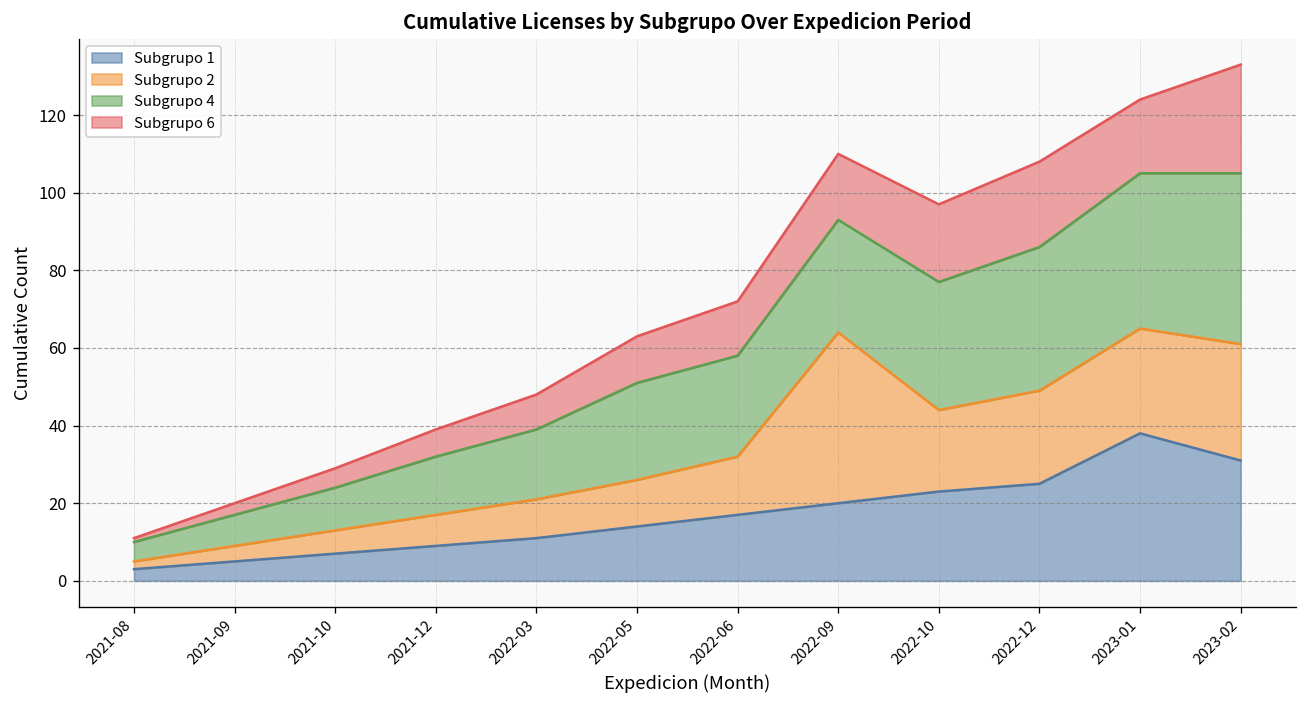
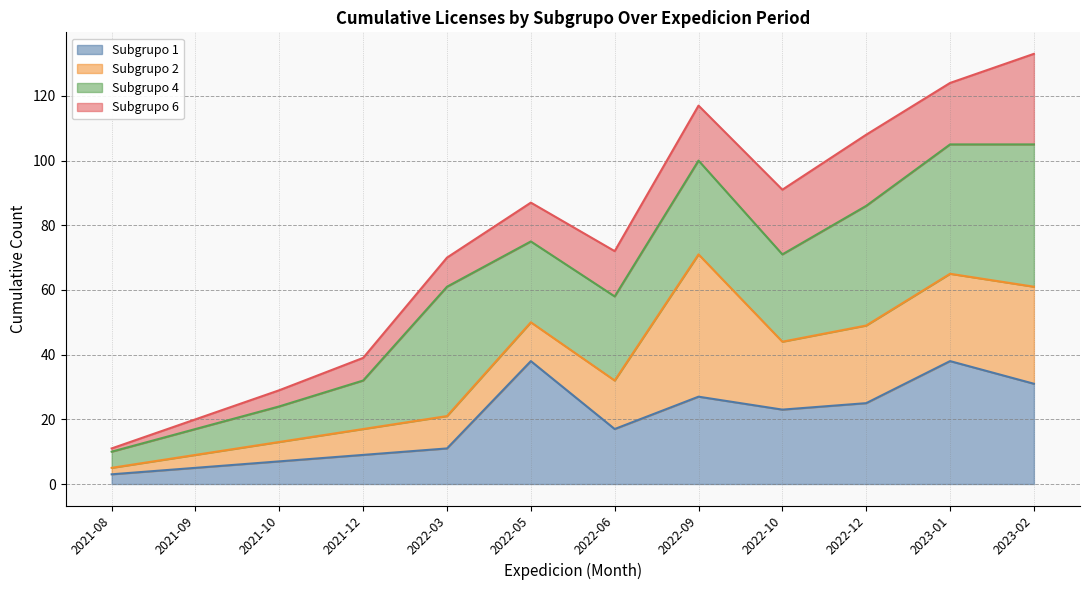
  {
    "Subgrupo 1": {
      "2021-08": 3,
      "2021-09": 5,
      "2021-10": 7,
      "2021-12": 9,
      "2022-03": 11,
-     "2022-05": 14,
+     "2022-05": 38,
      "2022-06": 17,
-     "2022-09": 20,
+     "2022-09": 27,
      "2022-10": 23,
      "2022-12": 25,
      "2023-01": 38,
      "2023-02": 31
    },
    "Subgrupo 2": {
      "2021-08": 2,
      "2021-09": 4,
      "2021-10": 6,
      "2021-12": 8,
      "2022-03": 10,
      "2022-05": 12,
      "2022-06": 15,
      "2022-09": 44,
      "2022-10": 21,
      "2022-12": 24,
      "2023-01": 27,
      "2023-02": 30
    },
    "Subgrupo 4": {
      "2021-08": 5,
      "2021-09": 8,
      "2021-10": 11,
      "2021-12": 15,
-     "2022-03": 18,
+     "2022-03": 40,
      "2022-05": 25,
      "2022-06": 26,
      "2022-09": 29,
-     "2022-10": 33,
+     "2022-10": 27,
      "2022-12": 37,
      "2023-01": 40,
      "2023-02": 44
    },
    "Subgrupo 6": {
      "2021-08": 1,
      "2021-09": 3,
      "2021-10": 5,
      "2021-12": 7,
      "2022-03": 9,
      "2022-05": 12,
      "2022-06": 14,
      "2022-09": 17,
      "2022-10": 20,
      "2022-12": 22,
      "2023-01": 19,
      "2023-02": 28
    }
  }
